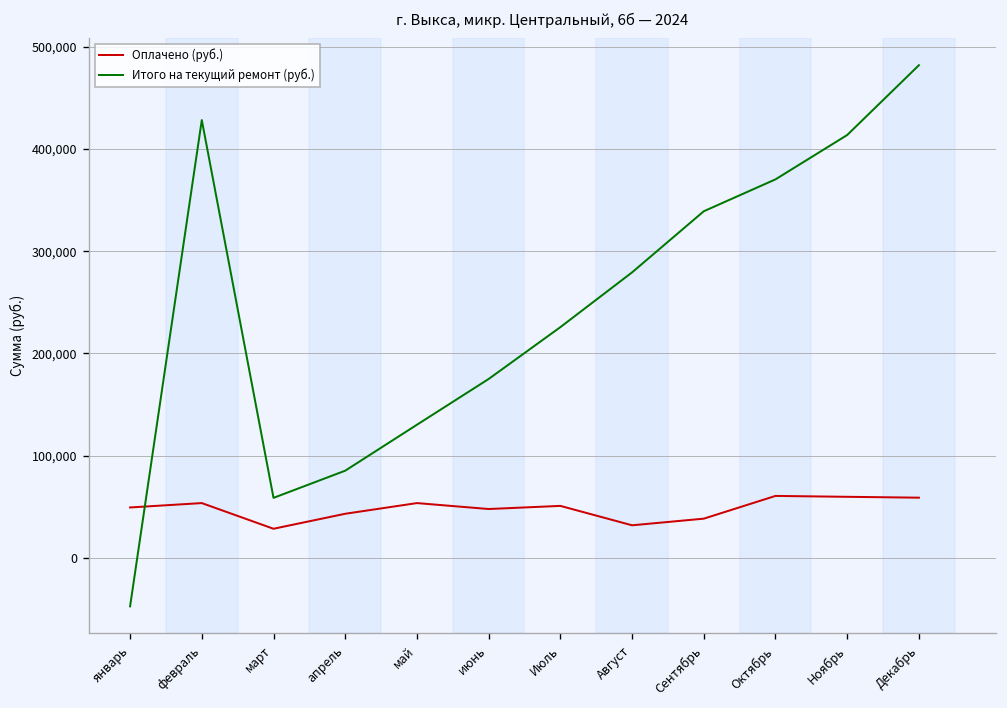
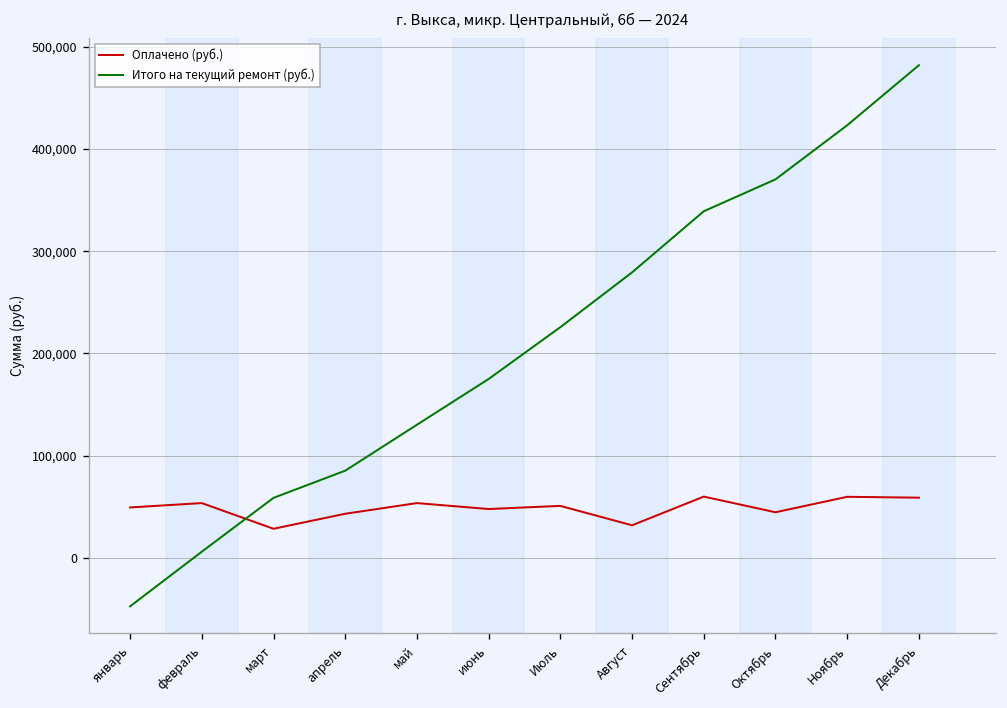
  {
    "Оплачено (руб.)": {
      "январь": "50,000",
      "февраль": "50,000",
      "март": "30,000",
      "апрель": "40,000",
      "май": "50,000",
      "июнь": "50,000",
      "Июль": "50,000",
      "Август": "30,000",
-     "Сентябрь": "40,000",
-     "Октябрь": "60,000",
+     "Сентябрь": "60,000",
+     "Октябрь": "40,000",
      "Ноябрь": "60,000",
      "Декабрь": "60,000"
    },
    "Итого на текущий ремонт (руб.)": {
      "январь": "-50,000",
-     "февраль": "430,000",
+     "февраль": "10,000",
      "март": "60,000",
      "апрель": "90,000",
      "май": "130,000",
      "июнь": "170,000",
      "Июль": "230,000",
      "Август": "280,000",
      "Сентябрь": "340,000",
      "Октябрь": "370,000",
-     "Ноябрь": "410,000",
+     "Ноябрь": "420,000",
      "Декабрь": "480,000"
    }
  }
